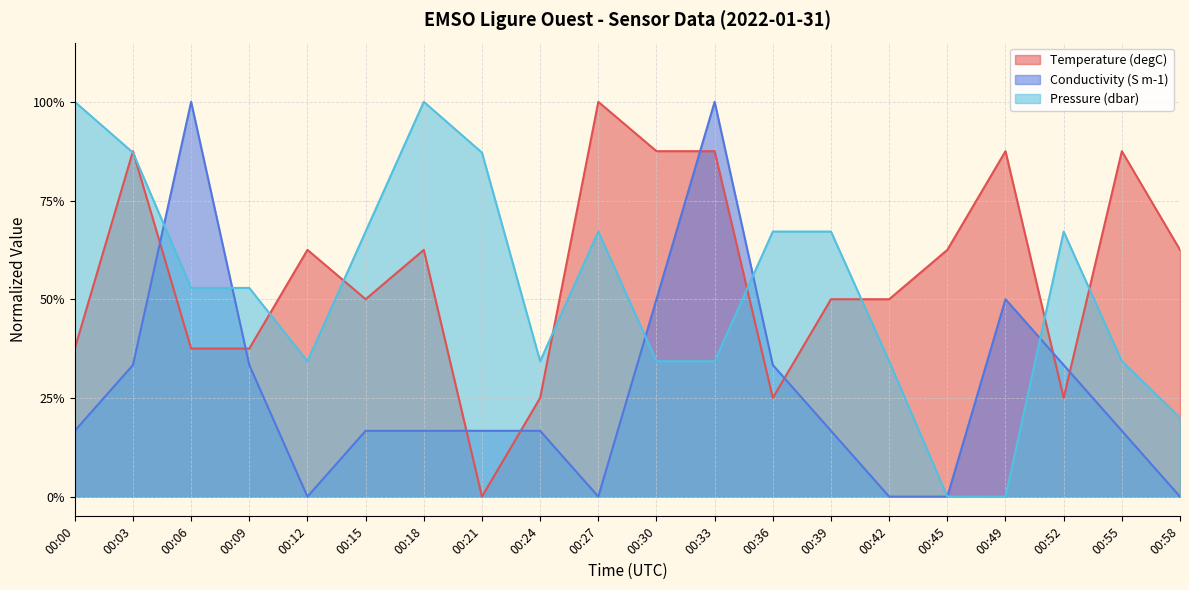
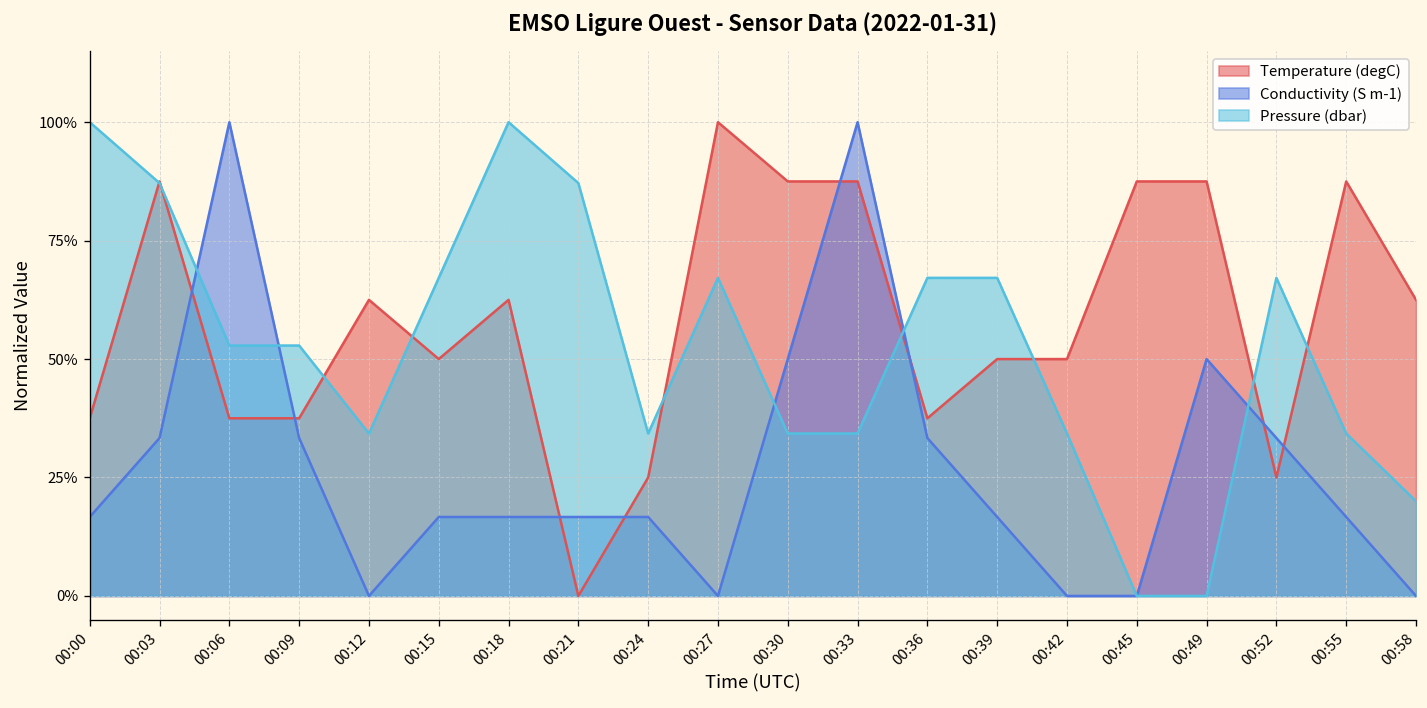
  {
    "Temperature (degC)": {
      "00:00": "37%",
      "00:06": "37%",
      "00:09": "37%",
      "00:12": "62%",
      "00:15": "50%",
      "00:18": "62%",
      "00:21": "0%",
      "00:24": "25%",
      "00:27": "100%",
      "00:30": "88%",
      "00:33": "88%",
-     "00:36": "25%",
+     "00:36": "37%",
      "00:39": "50%",
      "00:42": "50%",
-     "00:45": "62%",
+     "00:45": "88%",
      "00:49": "88%",
      "00:52": "25%",
      "00:55": "88%",
      "00:58": "62%"
    }
  }
